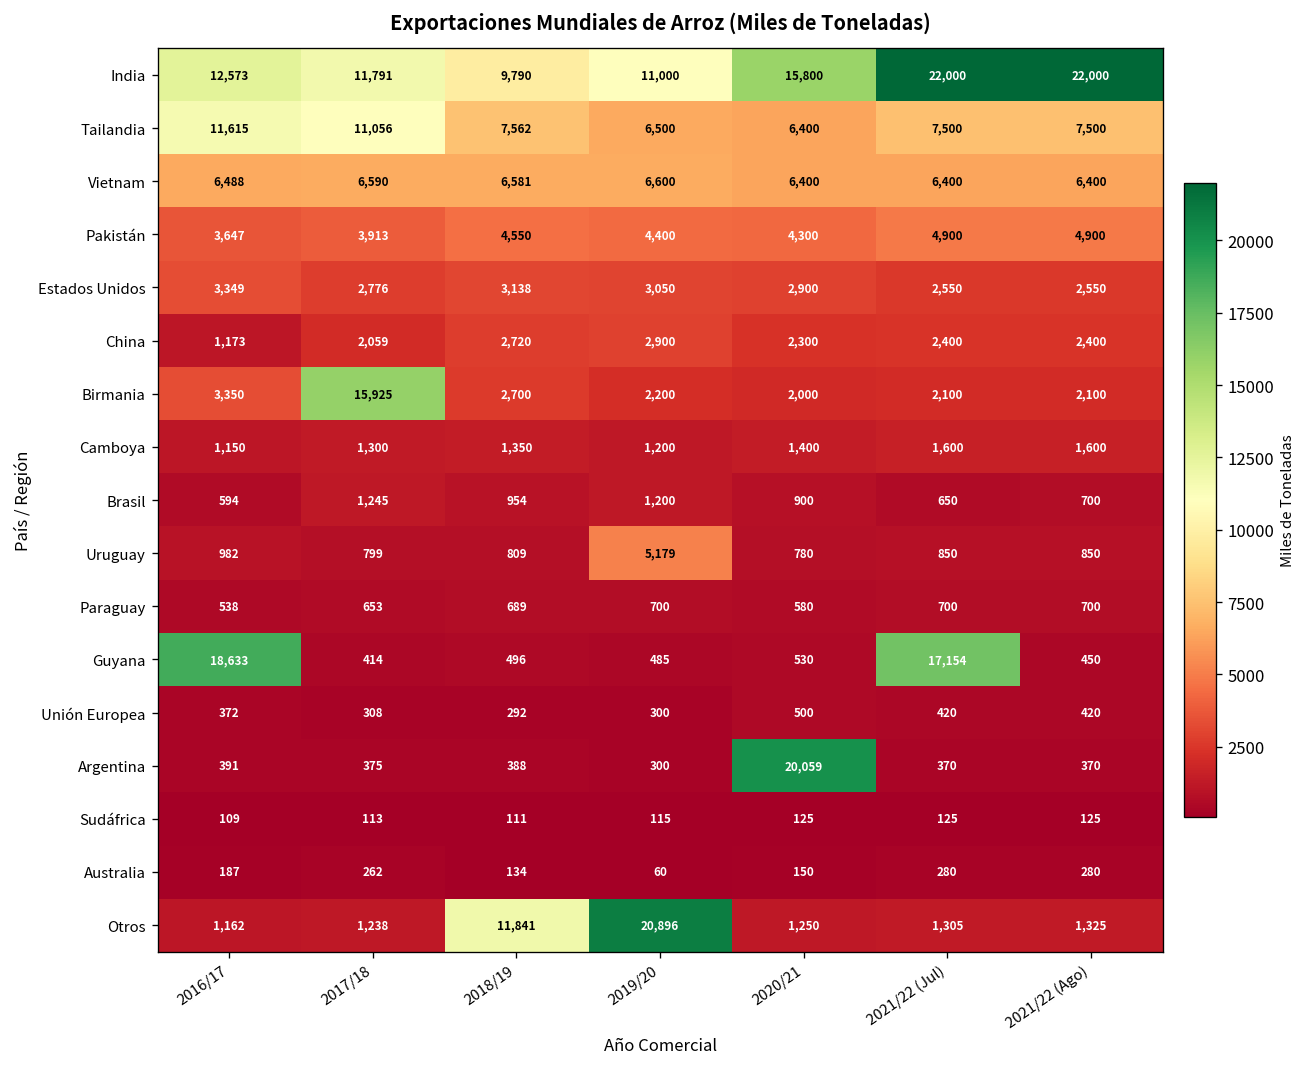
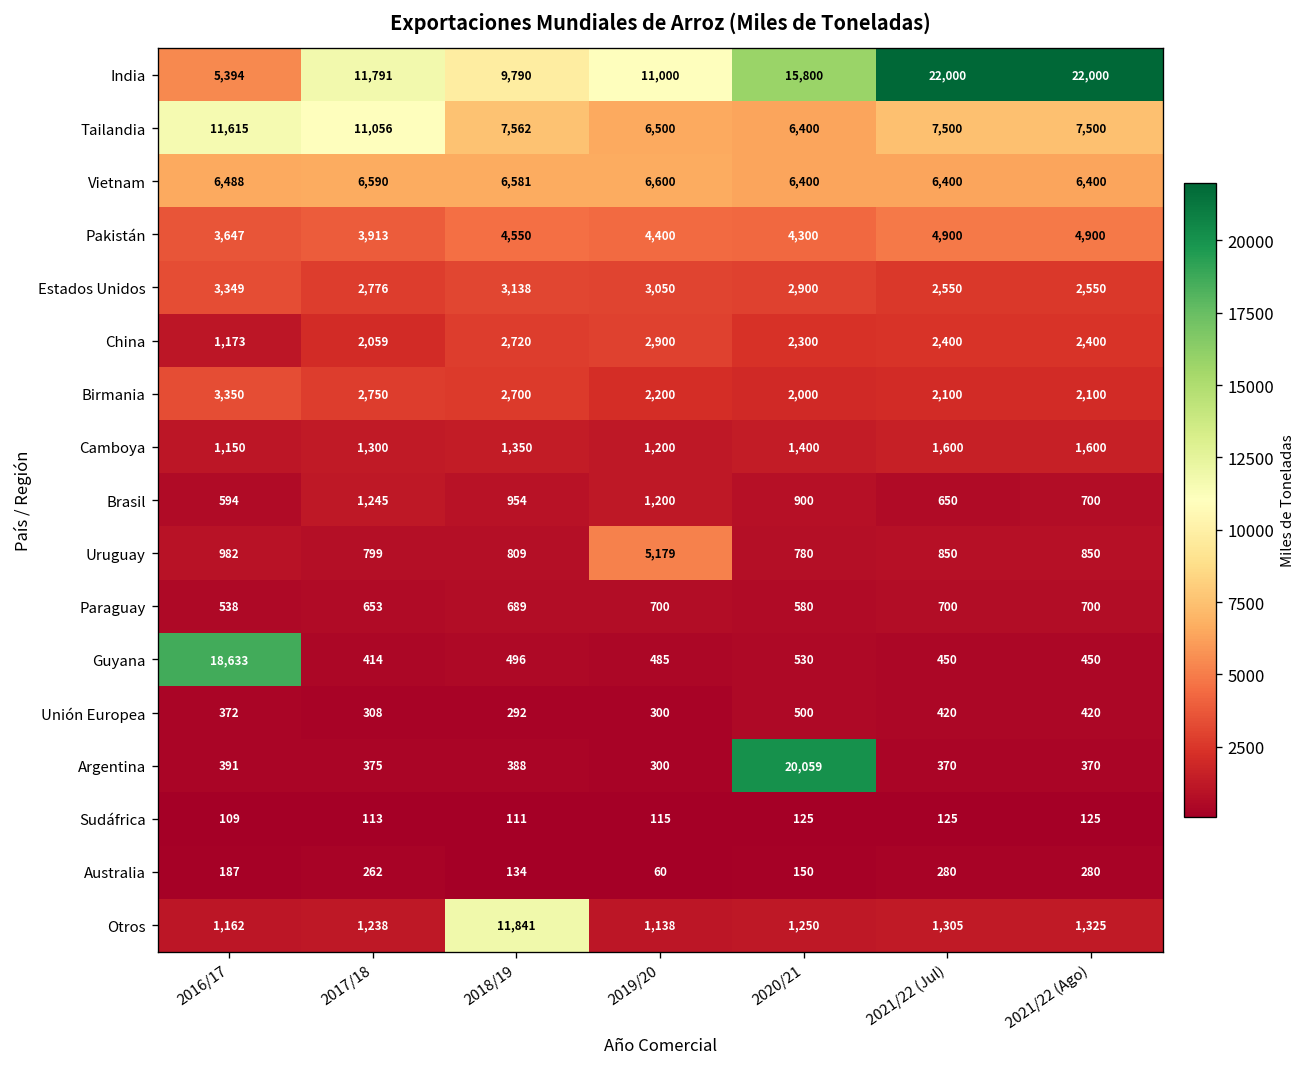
  {
    "India": {
-     "2016/17": "12,573",
+     "2016/17": "5,394",
      "2017/18": "11,791",
      "2018/19": "9,790",
      "2019/20": "11,000",
      "2020/21": "15,800",
      "2021/22 (Jul)": "22,000",
      "2021/22 (Ago)": "22,000"
    },
    "Tailandia": {
      "2016/17": "11,615",
      "2017/18": "11,056",
      "2018/19": "7,562",
      "2019/20": "6,500",
      "2020/21": "6,400",
      "2021/22 (Jul)": "7,500",
      "2021/22 (Ago)": "7,500"
    },
    "Vietnam": {
      "2016/17": "6,488",
      "2017/18": "6,590",
      "2018/19": "6,581",
      "2019/20": "6,600",
      "2020/21": "6,400",
      "2021/22 (Jul)": "6,400",
      "2021/22 (Ago)": "6,400"
    },
    "Pakistán": {
      "2016/17": "3,647",
      "2017/18": "3,913",
      "2018/19": "4,550",
      "2019/20": "4,400",
      "2020/21": "4,300",
      "2021/22 (Jul)": "4,900",
      "2021/22 (Ago)": "4,900"
    },
    "Estados Unidos": {
      "2016/17": "3,349",
      "2017/18": "2,776",
      "2018/19": "3,138",
      "2019/20": "3,050",
      "2020/21": "2,900",
      "2021/22 (Jul)": "2,550",
      "2021/22 (Ago)": "2,550"
    },
    "China": {
      "2016/17": "1,173",
      "2017/18": "2,059",
      "2018/19": "2,720",
      "2019/20": "2,900",
      "2020/21": "2,300",
      "2021/22 (Jul)": "2,400",
      "2021/22 (Ago)": "2,400"
    },
    "Birmania": {
      "2016/17": "3,350",
-     "2017/18": "15,925",
+     "2017/18": "2,750",
      "2018/19": "2,700",
      "2019/20": "2,200",
      "2020/21": "2,000",
      "2021/22 (Jul)": "2,100",
      "2021/22 (Ago)": "2,100"
    },
    "Camboya": {
      "2016/17": "1,150",
      "2017/18": "1,300",
      "2018/19": "1,350",
      "2019/20": "1,200",
      "2020/21": "1,400",
      "2021/22 (Jul)": "1,600",
      "2021/22 (Ago)": "1,600"
    },
    "Brasil": {
      "2016/17": "594",
      "2017/18": "1,245",
      "2018/19": "954",
      "2019/20": "1,200",
      "2020/21": "900",
      "2021/22 (Jul)": "650",
      "2021/22 (Ago)": "700"
    },
    "Uruguay": {
      "2016/17": "982",
      "2017/18": "799",
      "2018/19": "809",
      "2019/20": "5,179",
      "2020/21": "780",
      "2021/22 (Jul)": "850",
      "2021/22 (Ago)": "850"
    },
    "Paraguay": {
      "2016/17": "538",
      "2017/18": "653",
      "2018/19": "689",
      "2019/20": "700",
      "2020/21": "580",
      "2021/22 (Jul)": "700",
      "2021/22 (Ago)": "700"
    },
    "Guyana": {
      "2016/17": "18,633",
      "2017/18": "414",
      "2018/19": "496",
      "2019/20": "485",
      "2020/21": "530",
-     "2021/22 (Jul)": "17,154",
+     "2021/22 (Jul)": "450",
      "2021/22 (Ago)": "450"
    },
    "Unión Europea": {
      "2016/17": "372",
      "2017/18": "308",
      "2018/19": "292",
      "2019/20": "300",
      "2020/21": "500",
      "2021/22 (Jul)": "420",
      "2021/22 (Ago)": "420"
    },
    "Argentina": {
      "2016/17": "391",
      "2017/18": "375",
      "2018/19": "388",
      "2019/20": "300",
      "2020/21": "20,059",
      "2021/22 (Jul)": "370",
      "2021/22 (Ago)": "370"
    },
    "Sudáfrica": {
      "2016/17": "109",
      "2017/18": "113",
      "2018/19": "111",
      "2019/20": "115",
      "2020/21": "125",
      "2021/22 (Jul)": "125",
      "2021/22 (Ago)": "125"
    },
    "Australia": {
      "2016/17": "187",
      "2017/18": "262",
      "2018/19": "134",
      "2019/20": "60",
      "2020/21": "150",
      "2021/22 (Jul)": "280",
      "2021/22 (Ago)": "280"
    },
    "Otros": {
      "2016/17": "1,162",
      "2017/18": "1,238",
      "2018/19": "11,841",
-     "2019/20": "20,896",
+     "2019/20": "1,138",
      "2020/21": "1,250",
      "2021/22 (Jul)": "1,305",
      "2021/22 (Ago)": "1,325"
    }
  }
